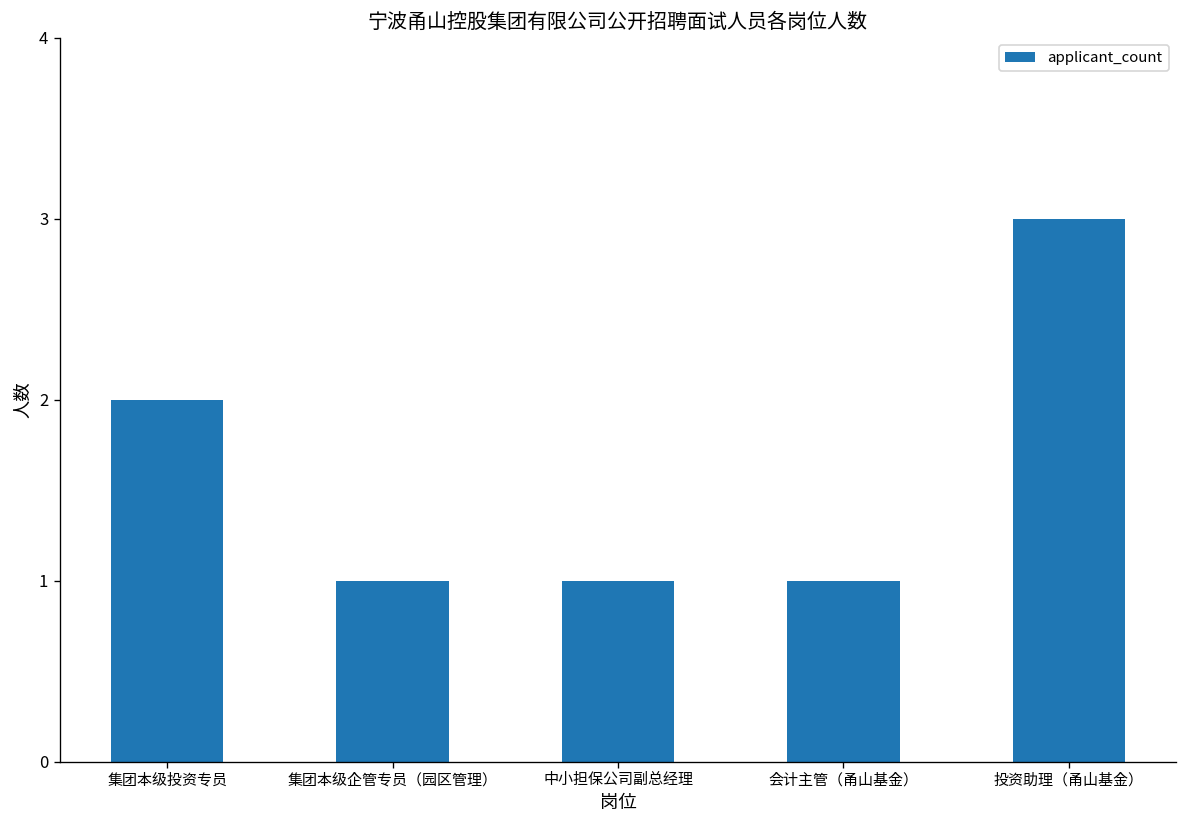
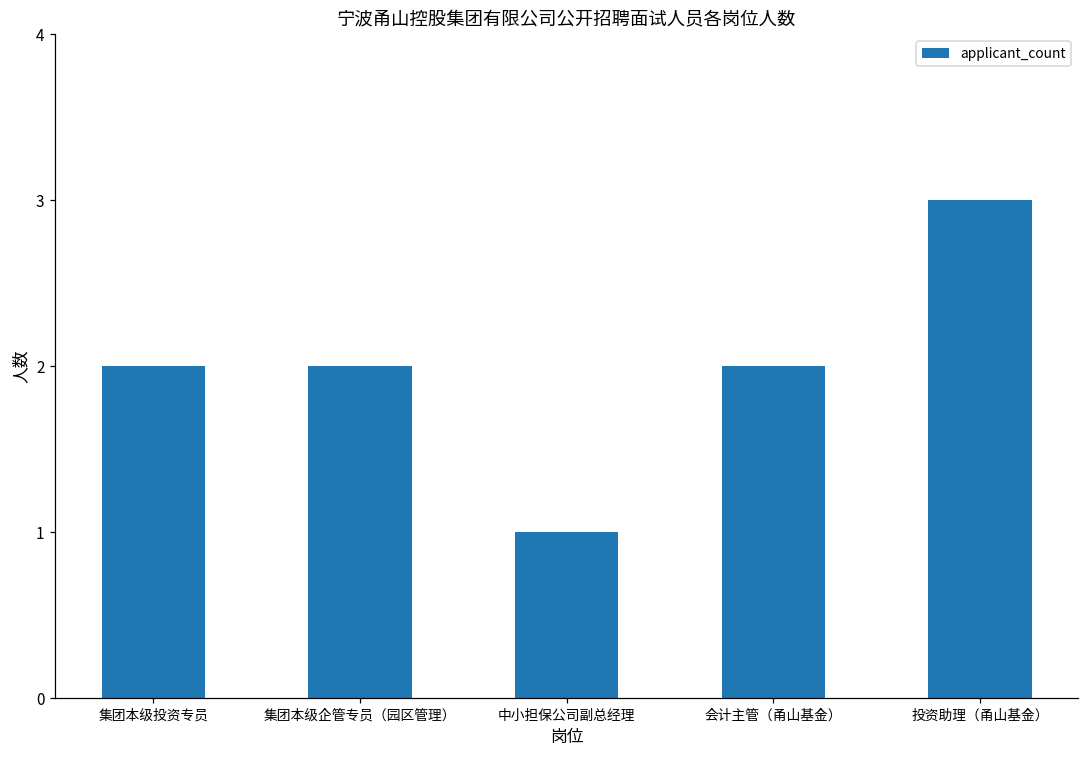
  {
    "集团本级投资专员": 2,
-   "集团本级企管专员（园区管理）": 1,
+   "集团本级企管专员（园区管理）": 2,
    "中小担保公司副总经理": 1,
-   "会计主管（甬山基金）": 1,
+   "会计主管（甬山基金）": 2,
    "投资助理（甬山基金）": 3
  }
